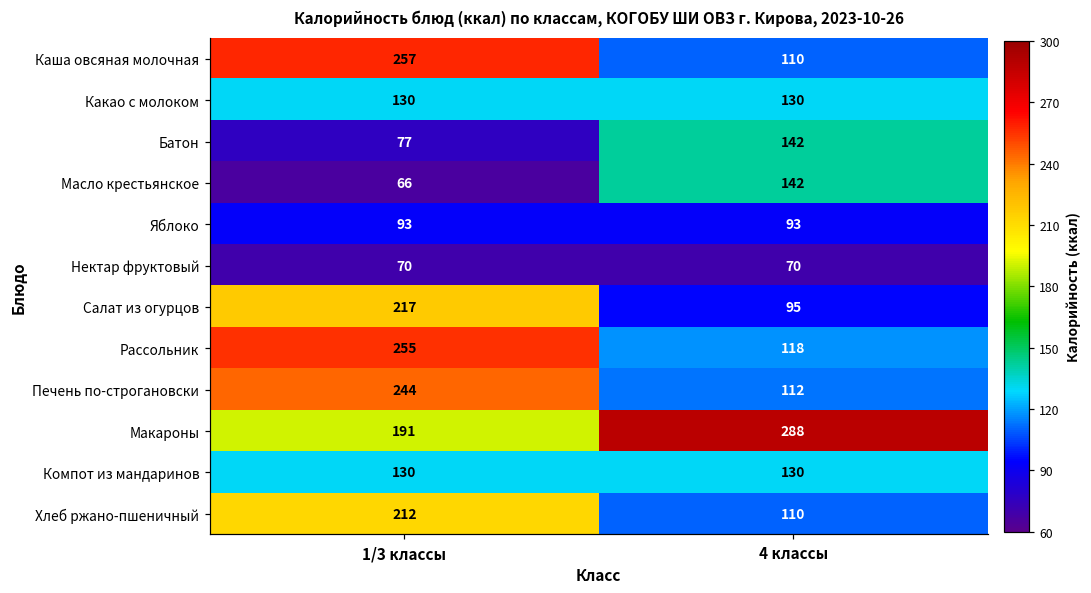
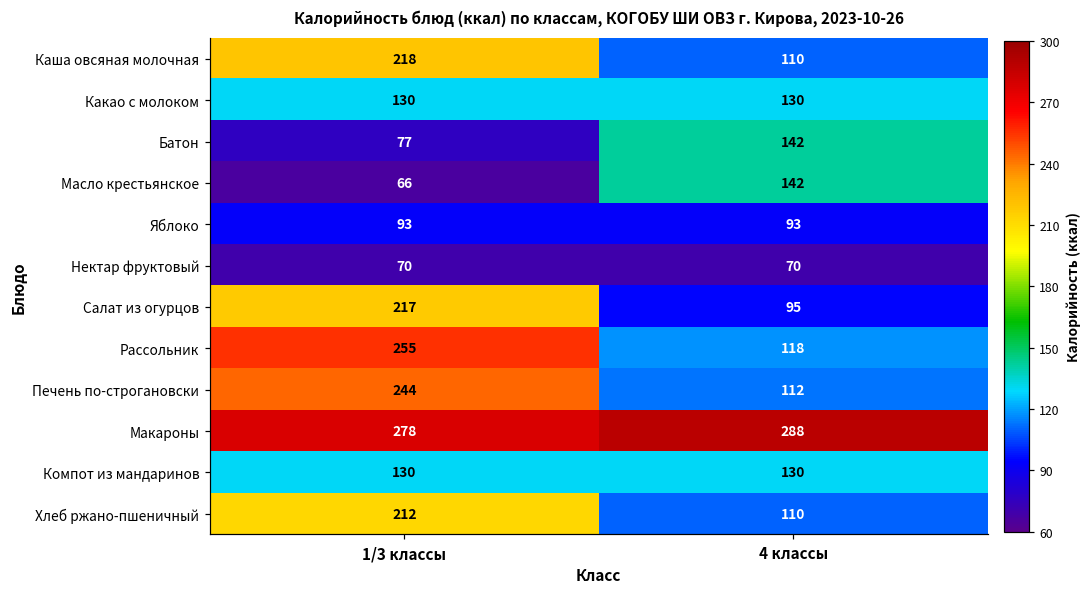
  {
    "Каша овсяная молочная": {
-     "1/3 классы": 257,
+     "1/3 классы": 218,
      "4 классы": 110
    },
    "Какао с молоком": {
      "1/3 классы": 130,
      "4 классы": 130
    },
    "Батон": {
      "1/3 классы": 77,
      "4 классы": 142
    },
    "Масло крестьянское": {
      "1/3 классы": 66,
      "4 классы": 142
    },
    "Яблоко": {
      "1/3 классы": 93,
      "4 классы": 93
    },
    "Нектар фруктовый": {
      "1/3 классы": 70,
      "4 классы": 70
    },
    "Салат из огурцов": {
      "1/3 классы": 217,
      "4 классы": 95
    },
    "Рассольник": {
      "1/3 классы": 255,
      "4 классы": 118
    },
    "Печень по-строгановски": {
      "1/3 классы": 244,
      "4 классы": 112
    },
    "Макароны": {
-     "1/3 классы": 191,
+     "1/3 классы": 278,
      "4 классы": 288
    },
    "Компот из мандаринов": {
      "1/3 классы": 130,
      "4 классы": 130
    },
    "Хлеб ржано-пшеничный": {
      "1/3 классы": 212,
      "4 классы": 110
    }
  }
